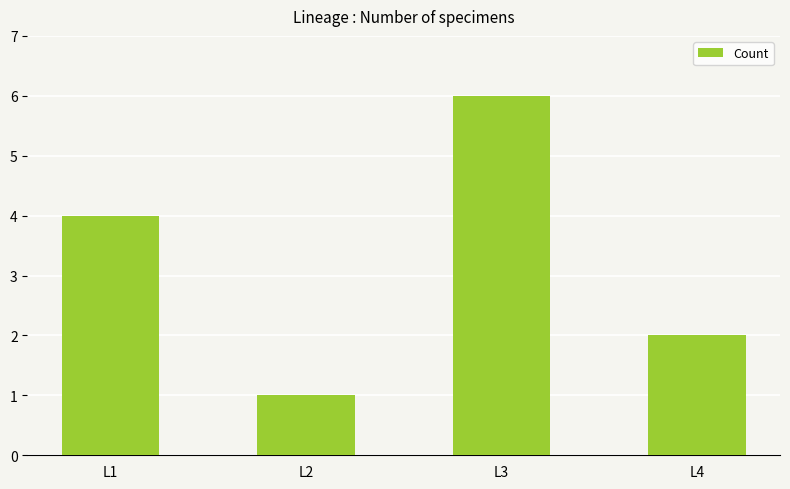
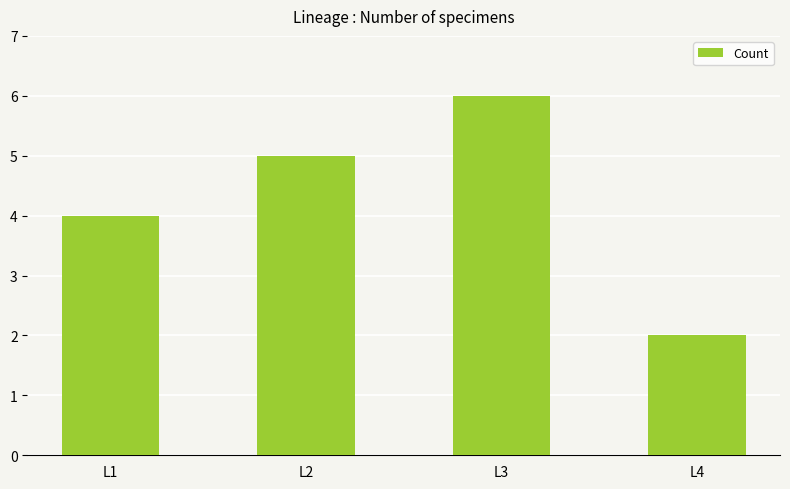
  {
    "L1": 4,
-   "L2": 1,
+   "L2": 5,
    "L3": 6,
    "L4": 2
  }
